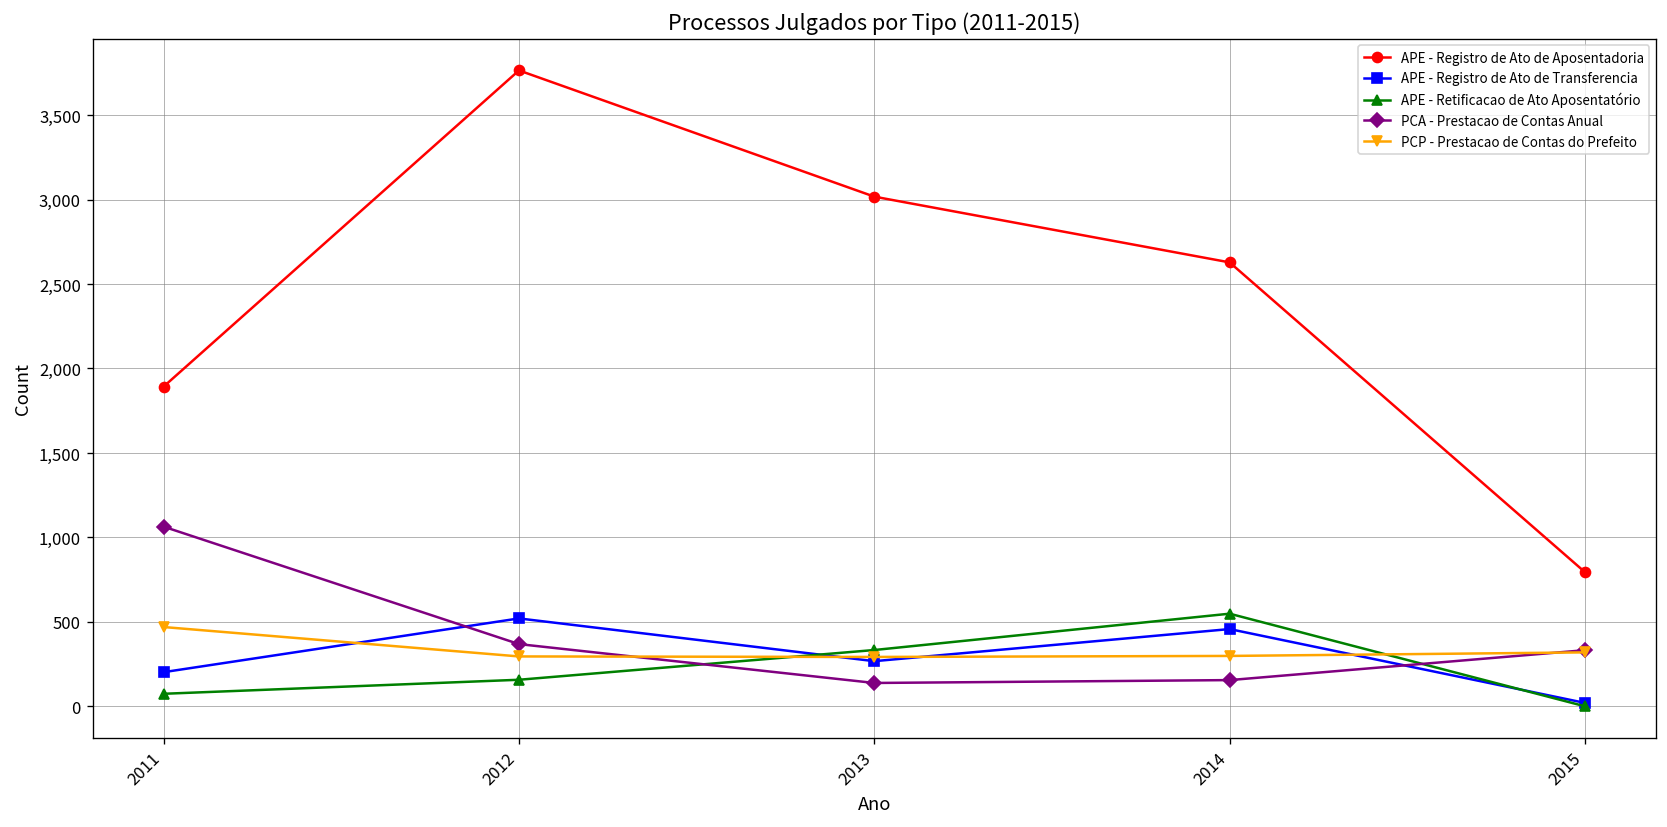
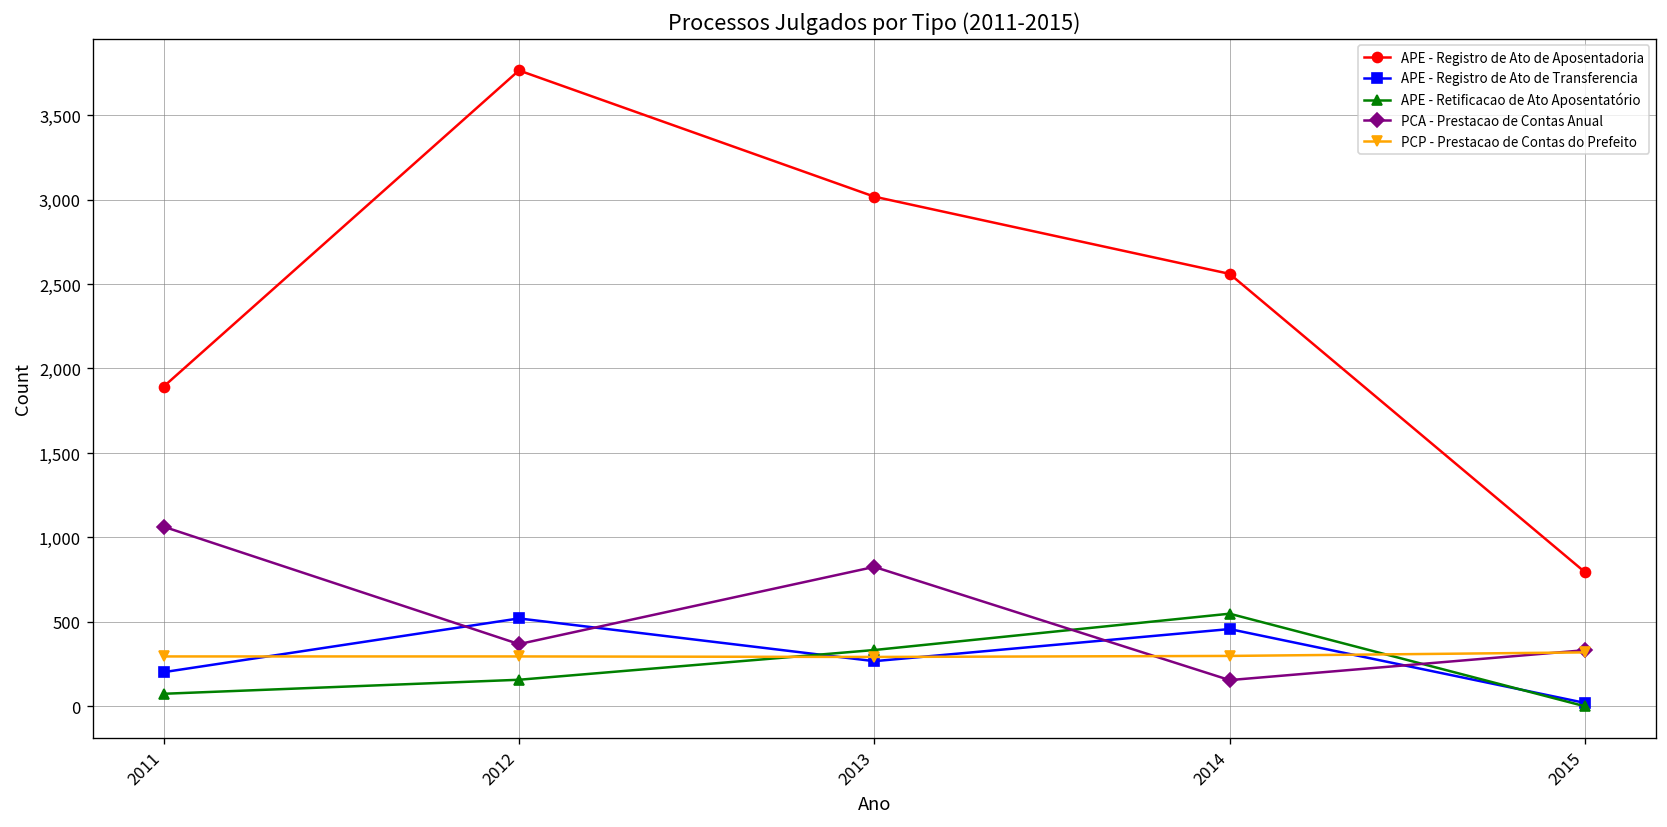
  {
    "APE - Registro de Ato de Aposentadoria": {
      "2011": "1,890",
      "2012": "3,760",
      "2013": "3,020",
-     "2014": "2,630",
+     "2014": "2,560",
      "2015": "800"
    },
    "APE - Registro de Ato de Transferencia": {
      "2011": "200",
      "2012": "520",
      "2013": "270",
      "2014": "460",
      "2015": "20"
    },
    "APE - Retificacao de Ato Aposentatório": {
      "2011": "80",
      "2012": "160",
      "2013": "330",
      "2014": "550",
      "2015": "0"
    },
    "PCA - Prestacao de Contas Anual": {
      "2011": "1,060",
      "2012": "370",
-     "2013": "140",
+     "2013": "830",
      "2014": "160"
    },
    "PCP - Prestacao de Contas do Prefeito": {
-     "2011": "470",
+     "2011": "300",
      "2012": "300",
      "2013": "290",
      "2014": "300"
    }
  }
